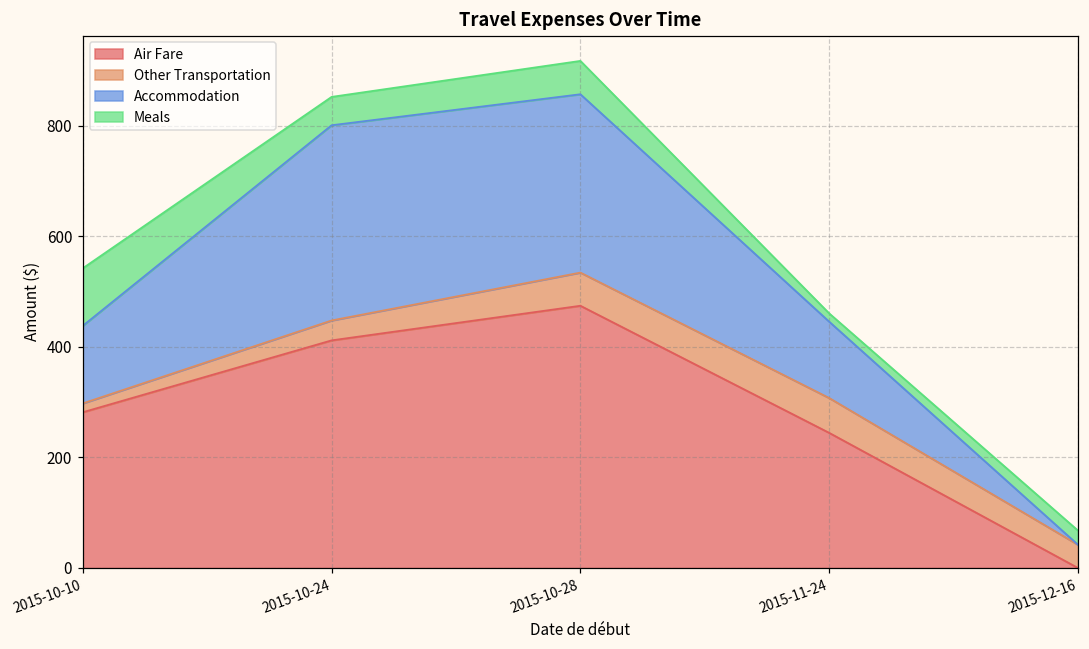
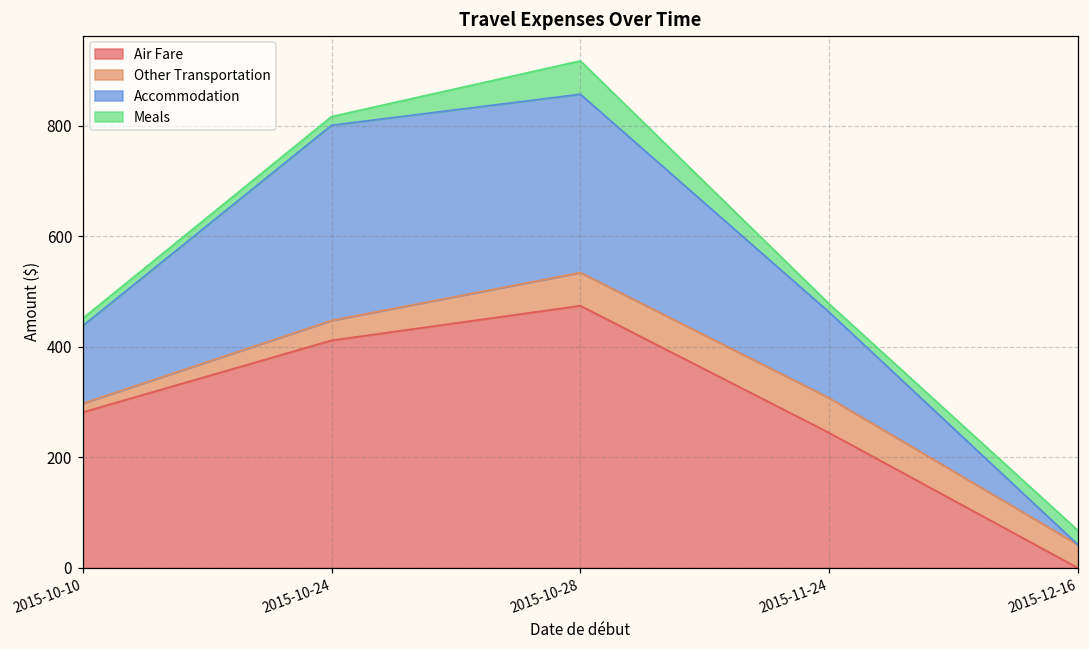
  {
    "Accommodation": {
      "2015-10-10": 140,
      "2015-10-24": 350,
      "2015-10-28": 320,
-     "2015-11-24": 140
+     "2015-11-24": 160
    },
    "Meals": {
-     "2015-10-10": 100,
-     "2015-10-24": 50,
+     "2015-10-10": 10,
+     "2015-10-24": 20,
      "2015-10-28": 60,
      "2015-11-24": 20,
      "2015-12-16": 30
    }
  }
